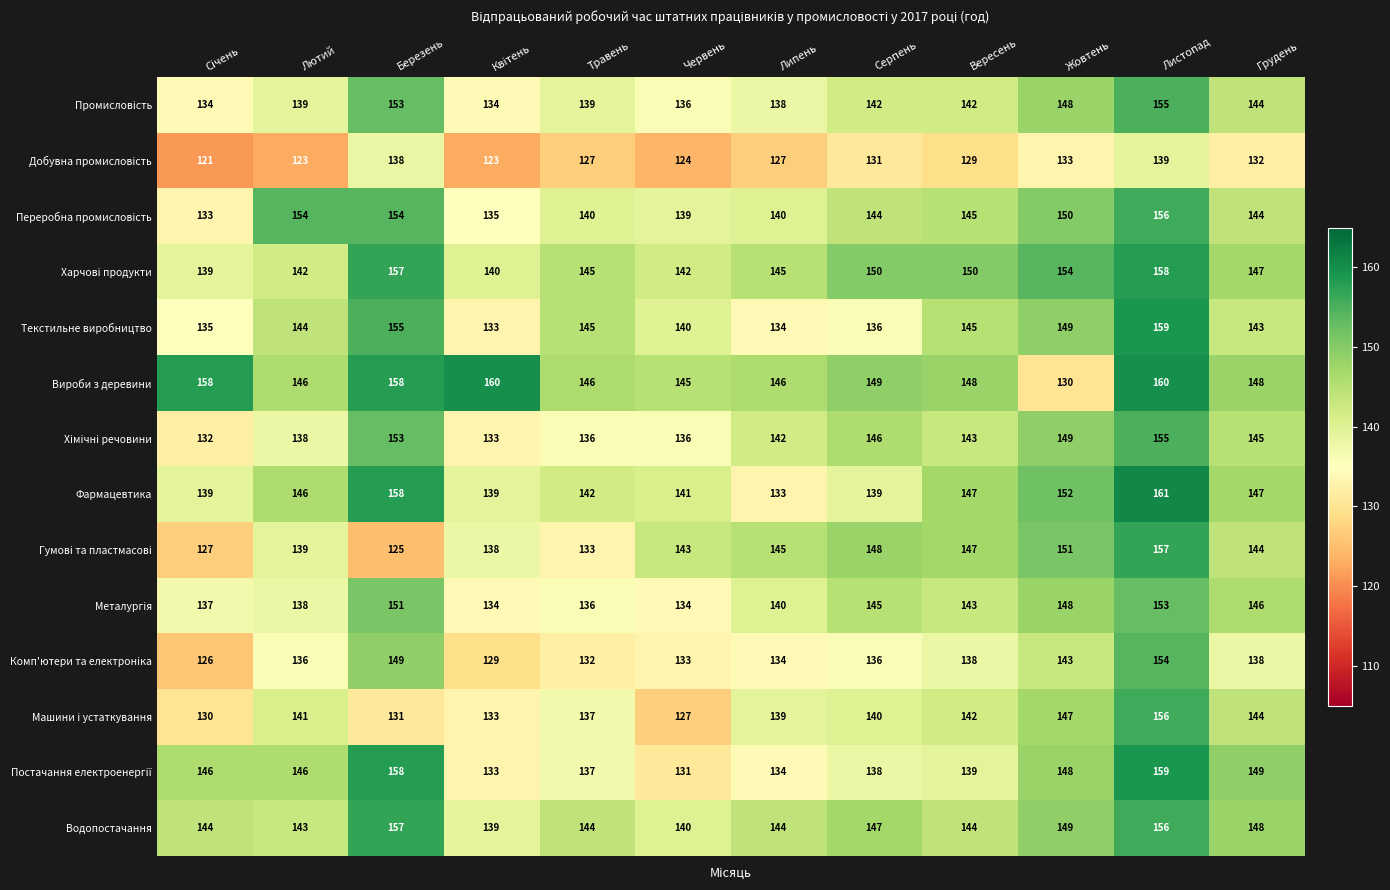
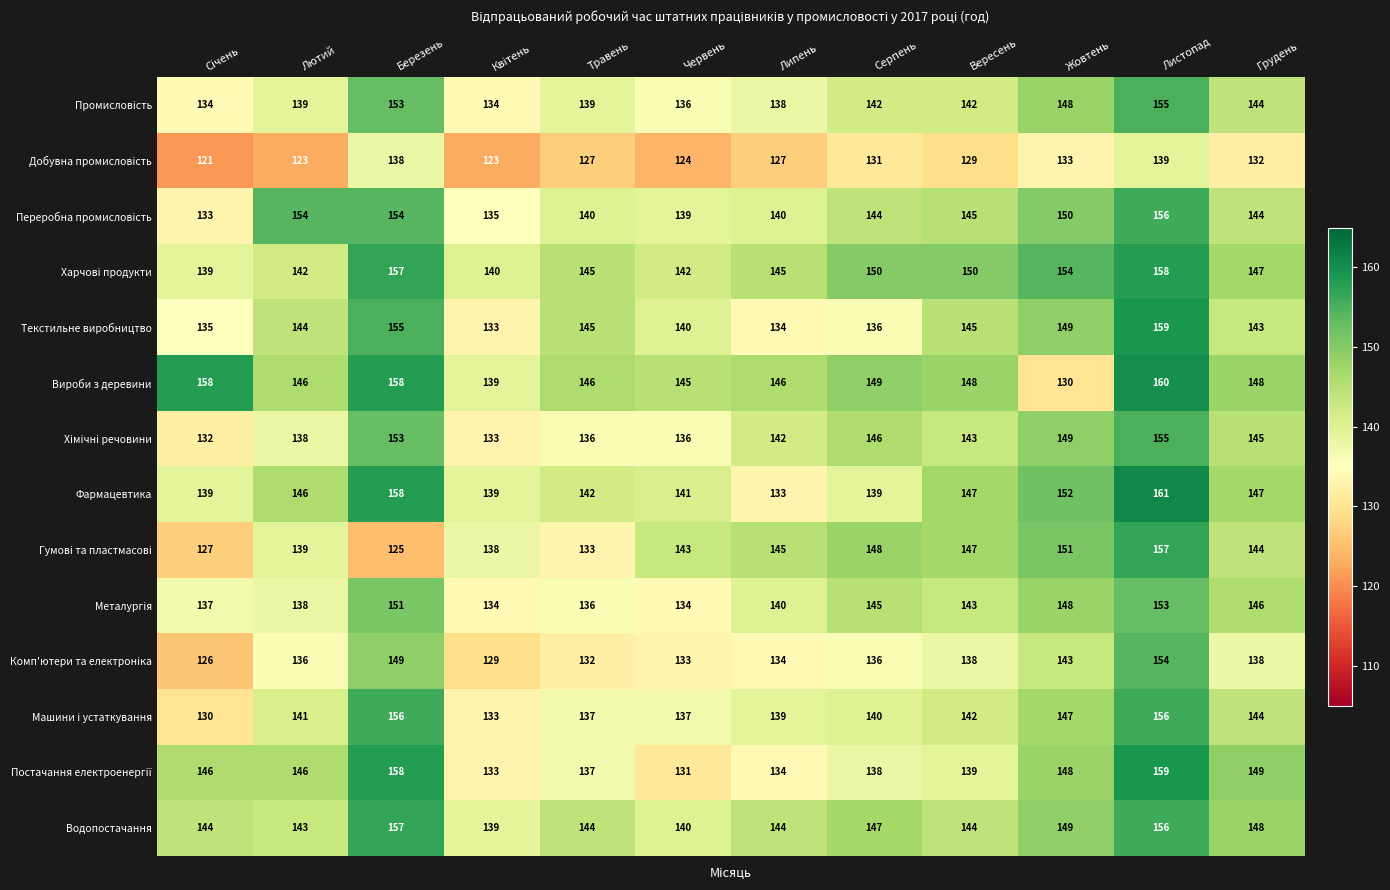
  {
    "Промисловість": {
      "Січень": 134,
      "Лютий": 139,
      "Березень": 153,
      "Квітень": 134,
      "Травень": 139,
      "Червень": 136,
      "Липень": 138,
      "Серпень": 142,
      "Вересень": 142,
      "Жовтень": 148,
      "Листопад": 155,
      "Грудень": 144
    },
    "Добувна промисловість": {
      "Січень": 121,
      "Лютий": 123,
      "Березень": 138,
      "Квітень": 123,
      "Травень": 127,
      "Червень": 124,
      "Липень": 127,
      "Серпень": 131,
      "Вересень": 129,
      "Жовтень": 133,
      "Листопад": 139,
      "Грудень": 132
    },
    "Переробна промисловість": {
      "Січень": 133,
      "Лютий": 154,
      "Березень": 154,
      "Квітень": 135,
      "Травень": 140,
      "Червень": 139,
      "Липень": 140,
      "Серпень": 144,
      "Вересень": 145,
      "Жовтень": 150,
      "Листопад": 156,
      "Грудень": 144
    },
    "Харчові продукти": {
      "Січень": 139,
      "Лютий": 142,
      "Березень": 157,
      "Квітень": 140,
      "Травень": 145,
      "Червень": 142,
      "Липень": 145,
      "Серпень": 150,
      "Вересень": 150,
      "Жовтень": 154,
      "Листопад": 158,
      "Грудень": 147
    },
    "Текстильне виробництво": {
      "Січень": 135,
      "Лютий": 144,
      "Березень": 155,
      "Квітень": 133,
      "Травень": 145,
      "Червень": 140,
      "Липень": 134,
      "Серпень": 136,
      "Вересень": 145,
      "Жовтень": 149,
      "Листопад": 159,
      "Грудень": 143
    },
    "Вироби з деревини": {
      "Січень": 158,
      "Лютий": 146,
      "Березень": 158,
-     "Квітень": 160,
+     "Квітень": 139,
      "Травень": 146,
      "Червень": 145,
      "Липень": 146,
      "Серпень": 149,
      "Вересень": 148,
      "Жовтень": 130,
      "Листопад": 160,
      "Грудень": 148
    },
    "Хімічні речовини": {
      "Січень": 132,
      "Лютий": 138,
      "Березень": 153,
      "Квітень": 133,
      "Травень": 136,
      "Червень": 136,
      "Липень": 142,
      "Серпень": 146,
      "Вересень": 143,
      "Жовтень": 149,
      "Листопад": 155,
      "Грудень": 145
    },
    "Фармацевтика": {
      "Січень": 139,
      "Лютий": 146,
      "Березень": 158,
      "Квітень": 139,
      "Травень": 142,
      "Червень": 141,
      "Липень": 133,
      "Серпень": 139,
      "Вересень": 147,
      "Жовтень": 152,
      "Листопад": 161,
      "Грудень": 147
    },
    "Гумові та пластмасові": {
      "Січень": 127,
      "Лютий": 139,
      "Березень": 125,
      "Квітень": 138,
      "Травень": 133,
      "Червень": 143,
      "Липень": 145,
      "Серпень": 148,
      "Вересень": 147,
      "Жовтень": 151,
      "Листопад": 157,
      "Грудень": 144
    },
    "Металургія": {
      "Січень": 137,
      "Лютий": 138,
      "Березень": 151,
      "Квітень": 134,
      "Травень": 136,
      "Червень": 134,
      "Липень": 140,
      "Серпень": 145,
      "Вересень": 143,
      "Жовтень": 148,
      "Листопад": 153,
      "Грудень": 146
    },
    "Комп'ютери та електроніка": {
      "Січень": 126,
      "Лютий": 136,
      "Березень": 149,
      "Квітень": 129,
      "Травень": 132,
      "Червень": 133,
      "Липень": 134,
      "Серпень": 136,
      "Вересень": 138,
      "Жовтень": 143,
      "Листопад": 154,
      "Грудень": 138
    },
    "Машини і устаткування": {
      "Січень": 130,
      "Лютий": 141,
-     "Березень": 131,
+     "Березень": 156,
      "Квітень": 133,
      "Травень": 137,
-     "Червень": 127,
+     "Червень": 137,
      "Липень": 139,
      "Серпень": 140,
      "Вересень": 142,
      "Жовтень": 147,
      "Листопад": 156,
      "Грудень": 144
    },
    "Постачання електроенергії": {
      "Січень": 146,
      "Лютий": 146,
      "Березень": 158,
      "Квітень": 133,
      "Травень": 137,
      "Червень": 131,
      "Липень": 134,
      "Серпень": 138,
      "Вересень": 139,
      "Жовтень": 148,
      "Листопад": 159,
      "Грудень": 149
    },
    "Водопостачання": {
      "Січень": 144,
      "Лютий": 143,
      "Березень": 157,
      "Квітень": 139,
      "Травень": 144,
      "Червень": 140,
      "Липень": 144,
      "Серпень": 147,
      "Вересень": 144,
      "Жовтень": 149,
      "Листопад": 156,
      "Грудень": 148
    }
  }
